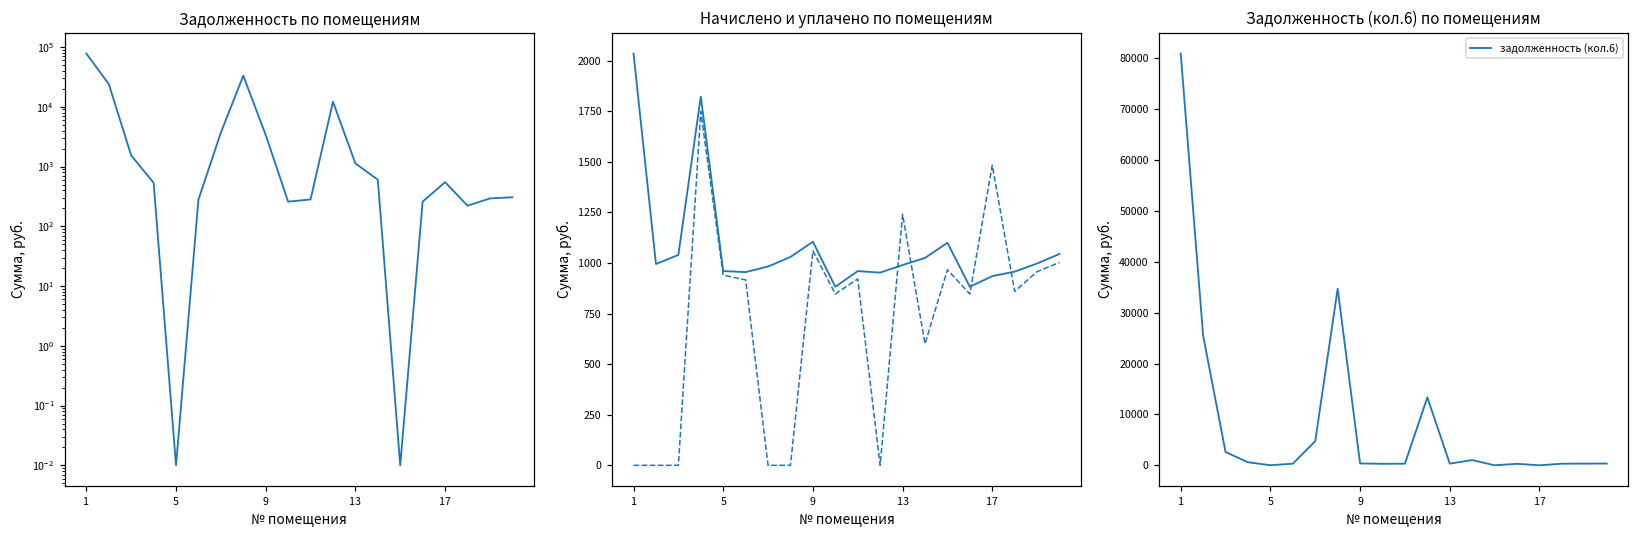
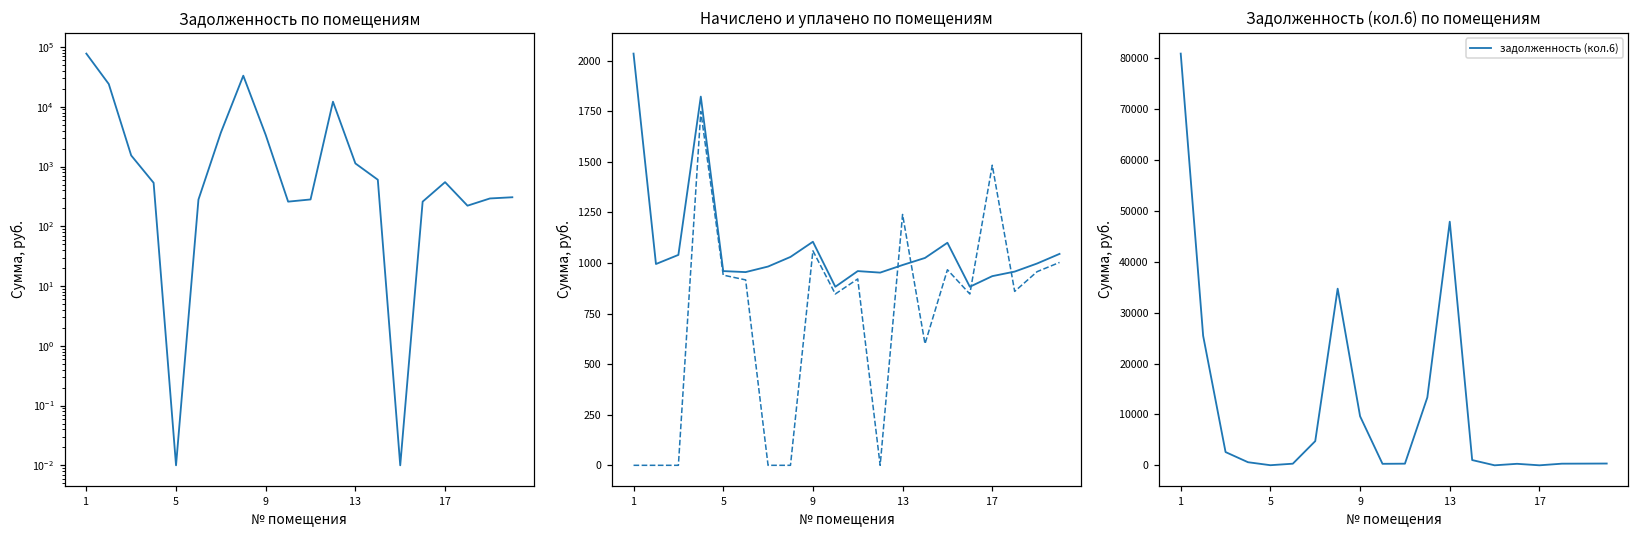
  {
    "Задолженность по помещениям": {
      "1": 80000,
      "5": 0.010,
      "9": 3000,
      "13": 1100,
      "17": 500
    },
    "Задолженность (кол.6) по помещениям": {
      "1": 81000,
      "5": 0,
-     "9": 0,
-     "13": 0,
+     "9": 10000,
+     "13": 48000,
      "17": 0
    }
  }
